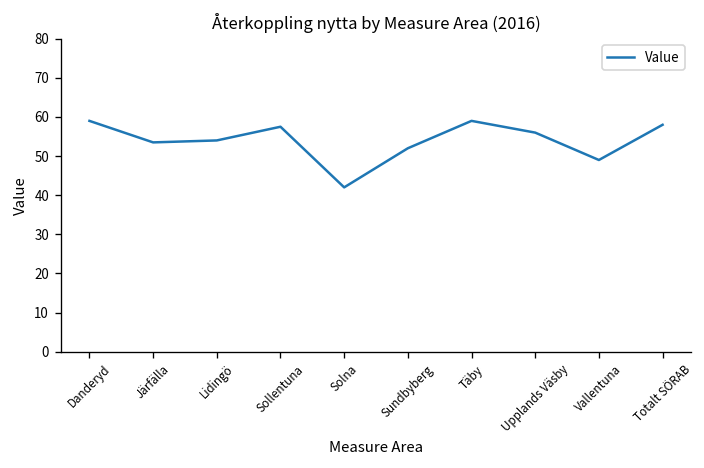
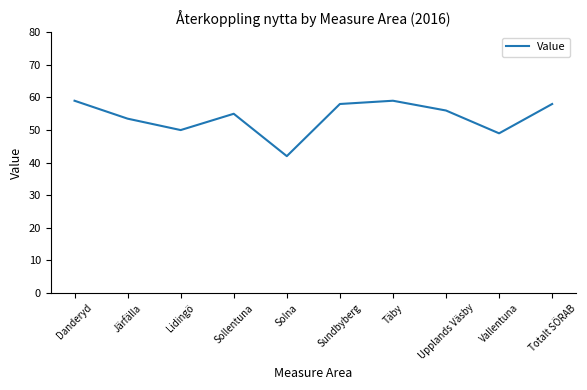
  {
    "Danderyd": 59,
    "Järfälla": 54,
-   "Lidingö": 54,
-   "Sollentuna": 58,
+   "Lidingö": 50,
+   "Sollentuna": 55,
    "Solna": 42,
-   "Sundbyberg": 52,
+   "Sundbyberg": 58,
    "Täby": 59,
    "Upplands Väsby": 56,
    "Vallentuna": 49,
    "Totalt SÖRAB": 58
  }
